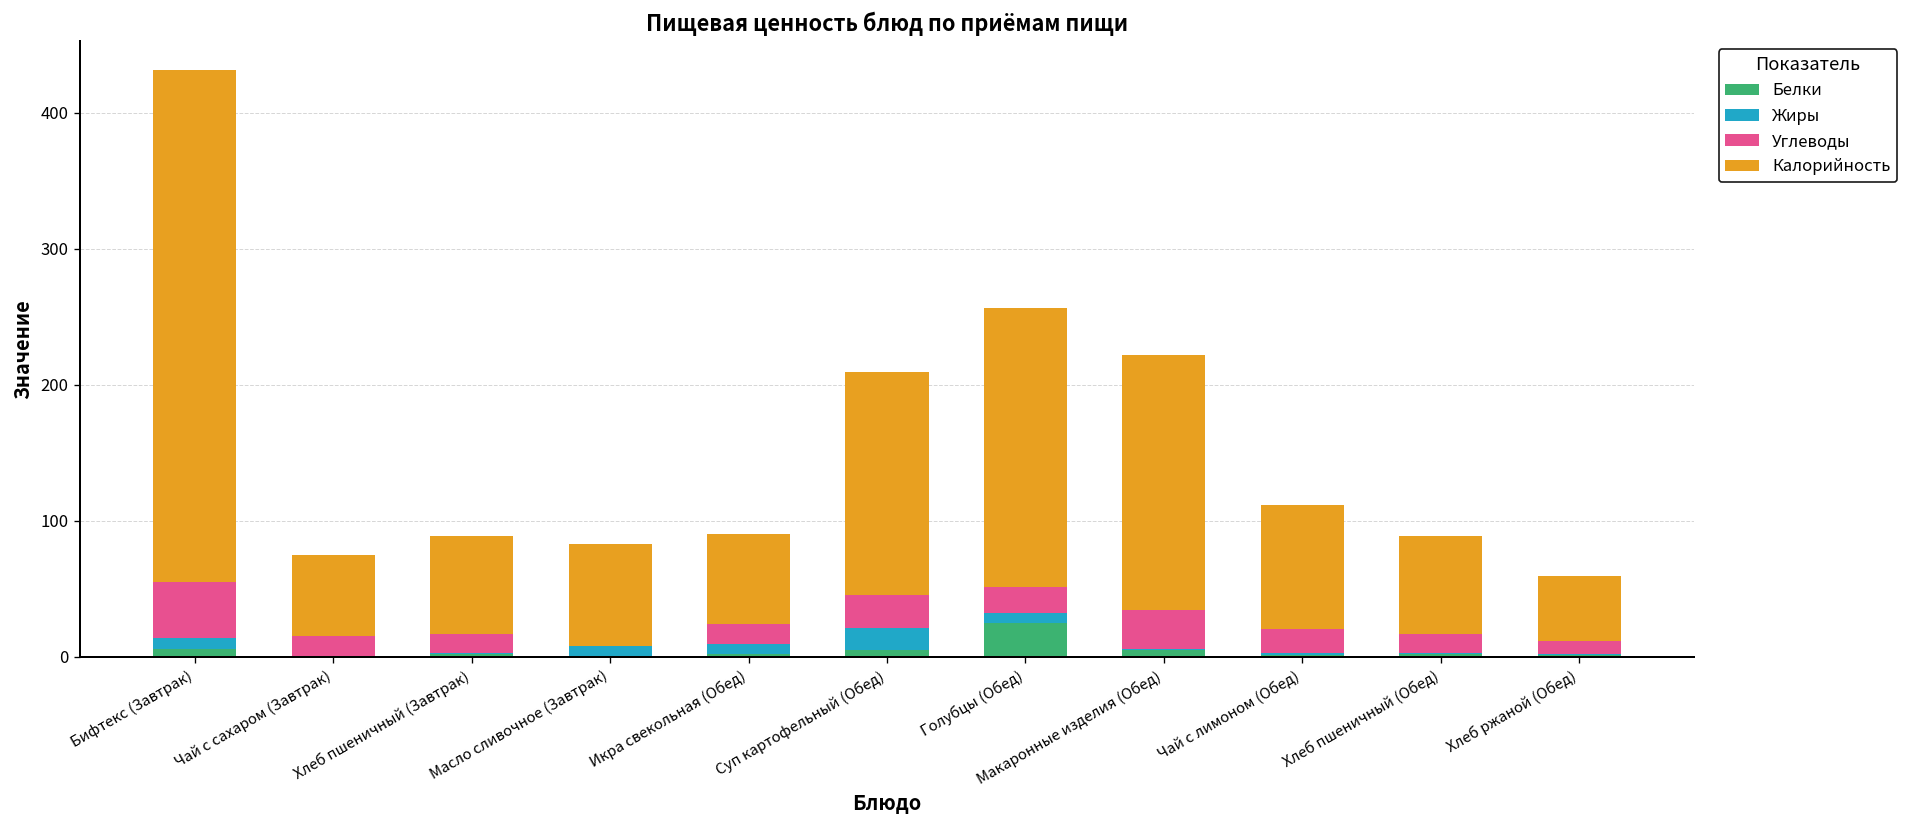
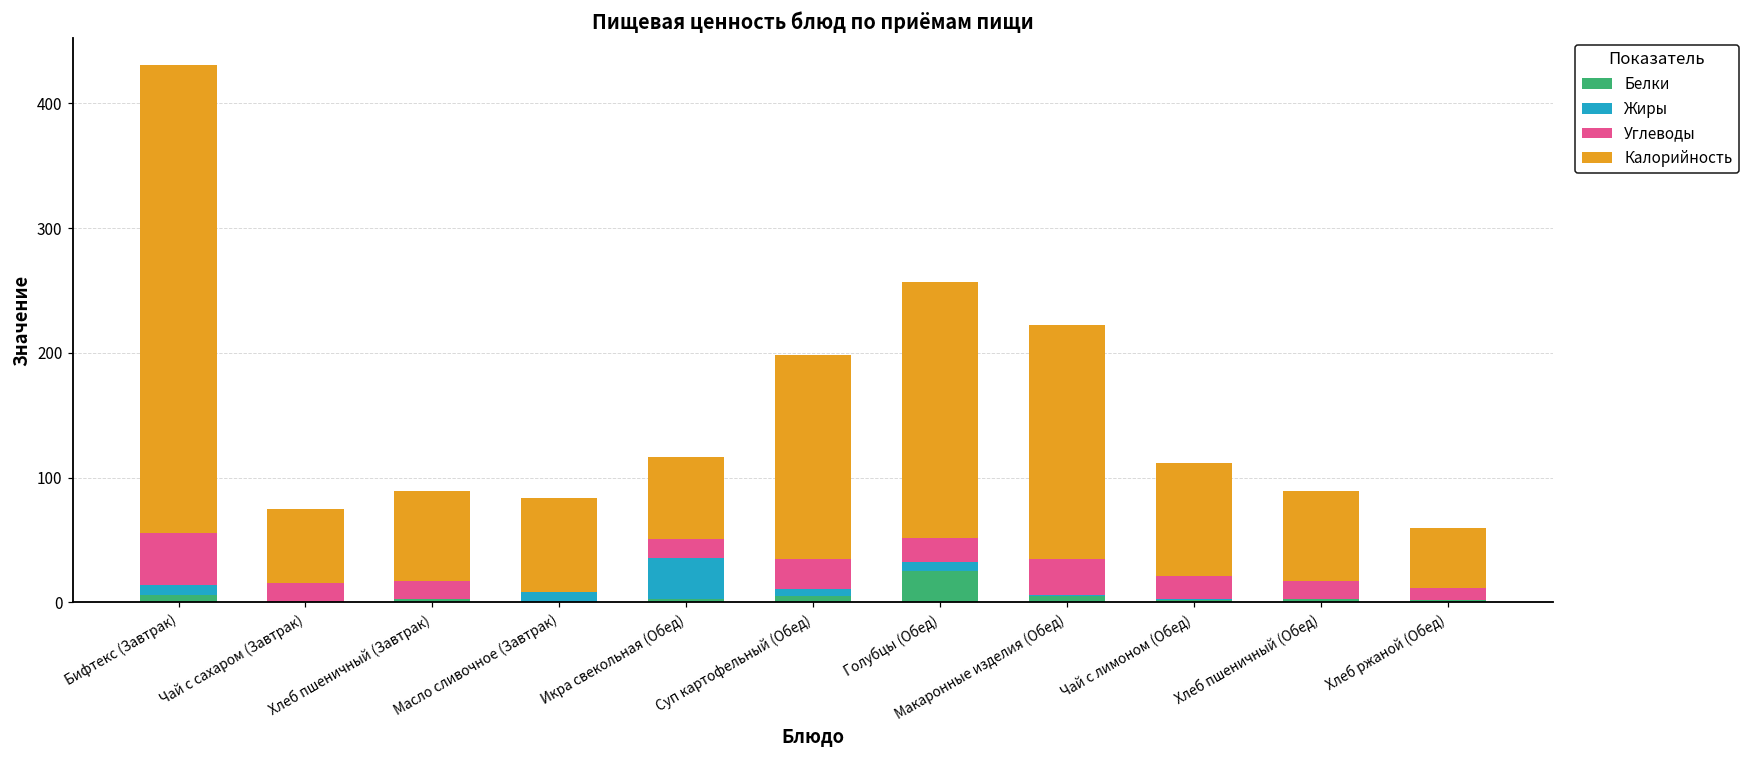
  {
    "Белки": {
      "Бифтекс (Завтрак)": 6,
      "Хлеб пшеничный (Завтрак)": 2,
      "Икра свекольная (Обед)": 2,
      "Суп картофельный (Обед)": 5,
      "Голубцы (Обед)": 25,
      "Макаронные изделия (Обед)": 5,
      "Хлеб пшеничный (Обед)": 2
    },
    "Жиры": {
      "Бифтекс (Завтрак)": 8,
      "Чай с сахаром (Завтрак)": 0,
      "Масло сливочное (Завтрак)": 8,
-     "Икра свекольная (Обед)": 7,
-     "Суп картофельный (Обед)": 17,
+     "Икра свекольная (Обед)": 33,
+     "Суп картофельный (Обед)": 5,
      "Голубцы (Обед)": 8
    },
    "Углеводы": {
      "Бифтекс (Завтрак)": 42,
      "Чай с сахаром (Завтрак)": 15,
      "Хлеб пшеничный (Завтрак)": 14,
      "Икра свекольная (Обед)": 15,
      "Суп картофельный (Обед)": 24,
      "Голубцы (Обед)": 19,
      "Макаронные изделия (Обед)": 29,
      "Чай с лимоном (Обед)": 18,
      "Хлеб пшеничный (Обед)": 14,
      "Хлеб ржаной (Обед)": 10
    },
    "Калорийность": {
      "Бифтекс (Завтрак)": 376,
      "Чай с сахаром (Завтрак)": 60,
      "Хлеб пшеничный (Завтрак)": 72,
      "Масло сливочное (Завтрак)": 75,
      "Икра свекольная (Обед)": 66,
      "Суп картофельный (Обед)": 164,
      "Голубцы (Обед)": 205,
      "Макаронные изделия (Обед)": 188,
      "Чай с лимоном (Обед)": 91,
      "Хлеб пшеничный (Обед)": 72,
      "Хлеб ржаной (Обед)": 48
    }
  }
